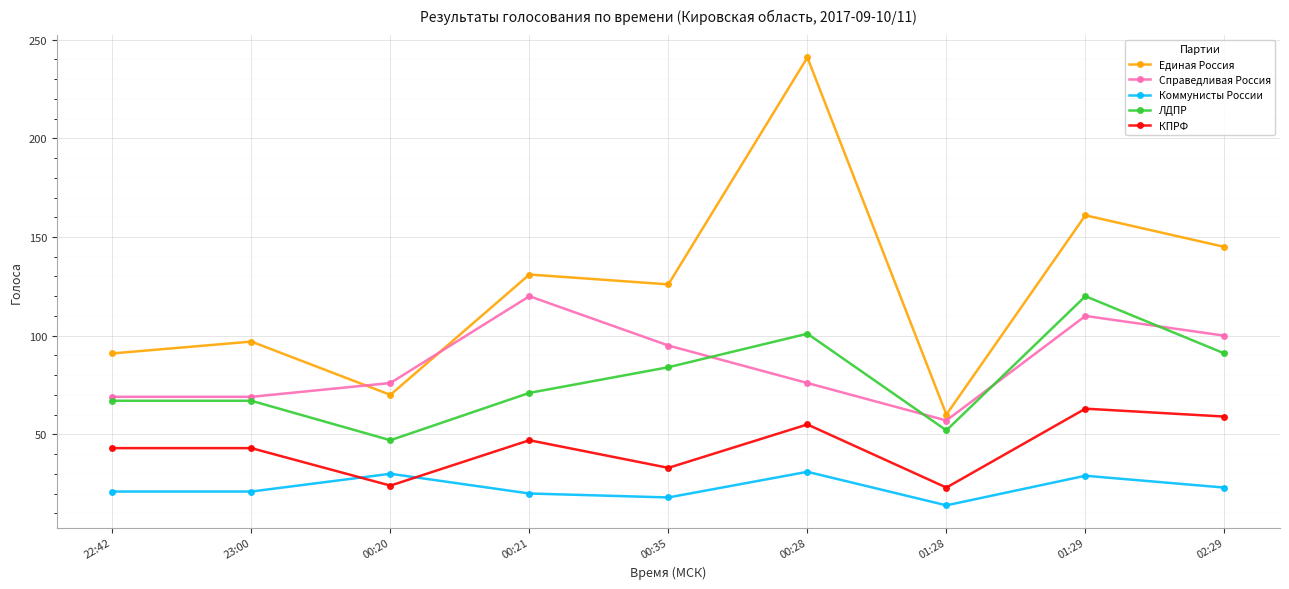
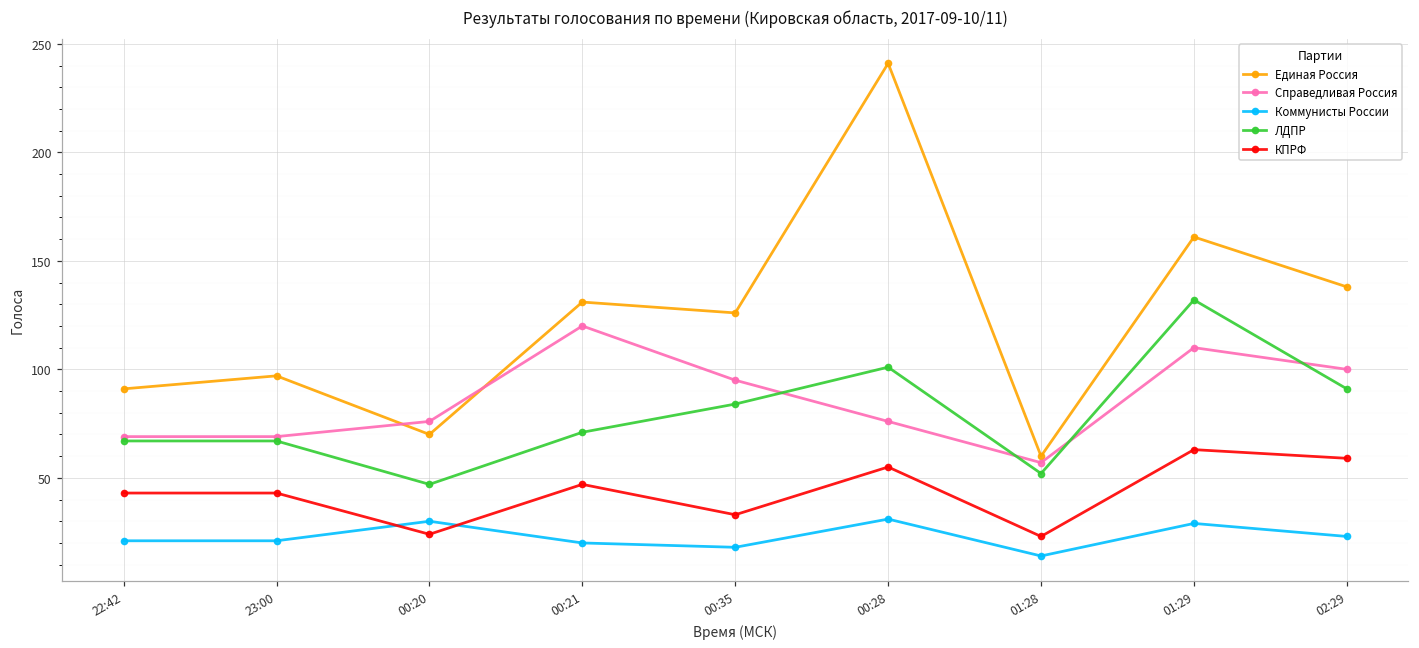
  {
    "Единая Россия": {
      "22:42": 91,
      "23:00": 97,
      "00:20": 70,
      "00:21": 131,
      "00:35": 126,
      "00:28": 241,
      "01:28": 60,
      "01:29": 161,
-     "02:29": 145
+     "02:29": 138
    },
    "Справедливая Россия": {
      "22:42": 69,
      "23:00": 69,
      "00:20": 76,
      "00:21": 120,
      "00:35": 95,
      "00:28": 76,
      "01:28": 57,
      "01:29": 110,
      "02:29": 100
    },
    "Коммунисты России": {
      "22:42": 21,
      "23:00": 21,
      "00:20": 30,
      "00:21": 20,
      "00:35": 18,
      "00:28": 31,
      "01:28": 14,
      "01:29": 29,
      "02:29": 23
    },
    "ЛДПР": {
      "22:42": 67,
      "23:00": 67,
      "00:20": 47,
      "00:21": 71,
      "00:35": 84,
      "00:28": 101,
      "01:28": 52,
-     "01:29": 120,
+     "01:29": 132,
      "02:29": 91
    },
    "КПРФ": {
      "22:42": 43,
      "23:00": 43,
      "00:20": 24,
      "00:21": 47,
      "00:35": 33,
      "00:28": 55,
      "01:28": 23,
      "01:29": 63,
      "02:29": 59
    }
  }
